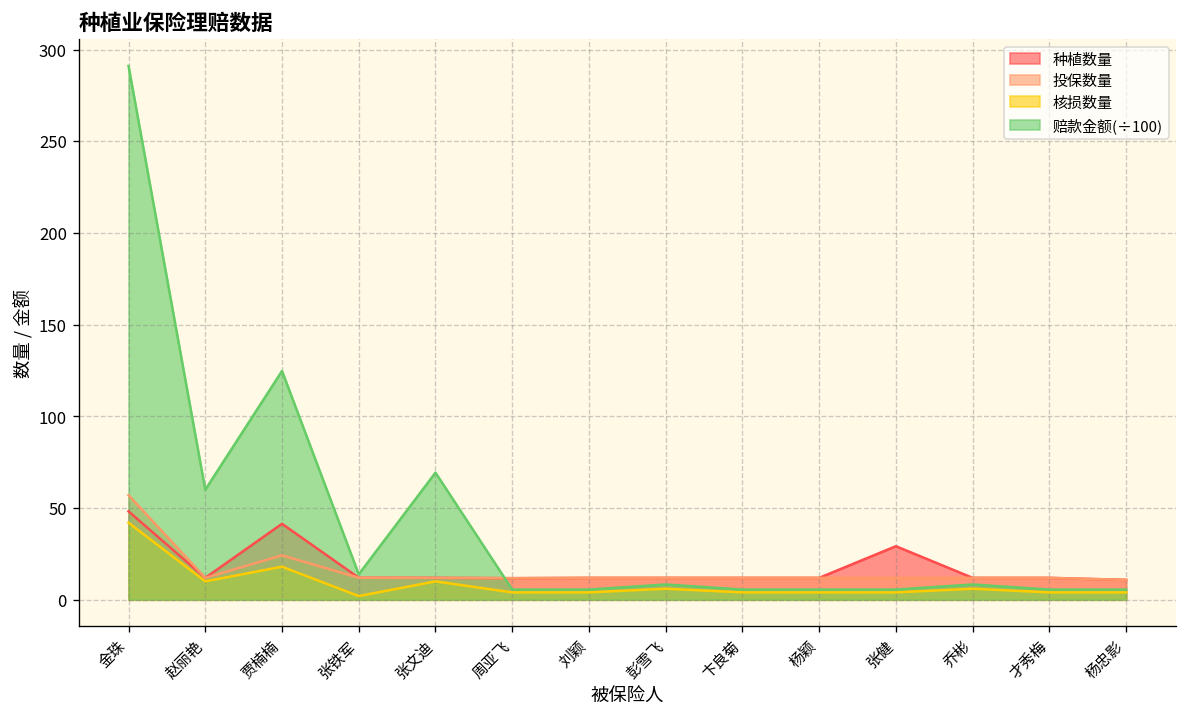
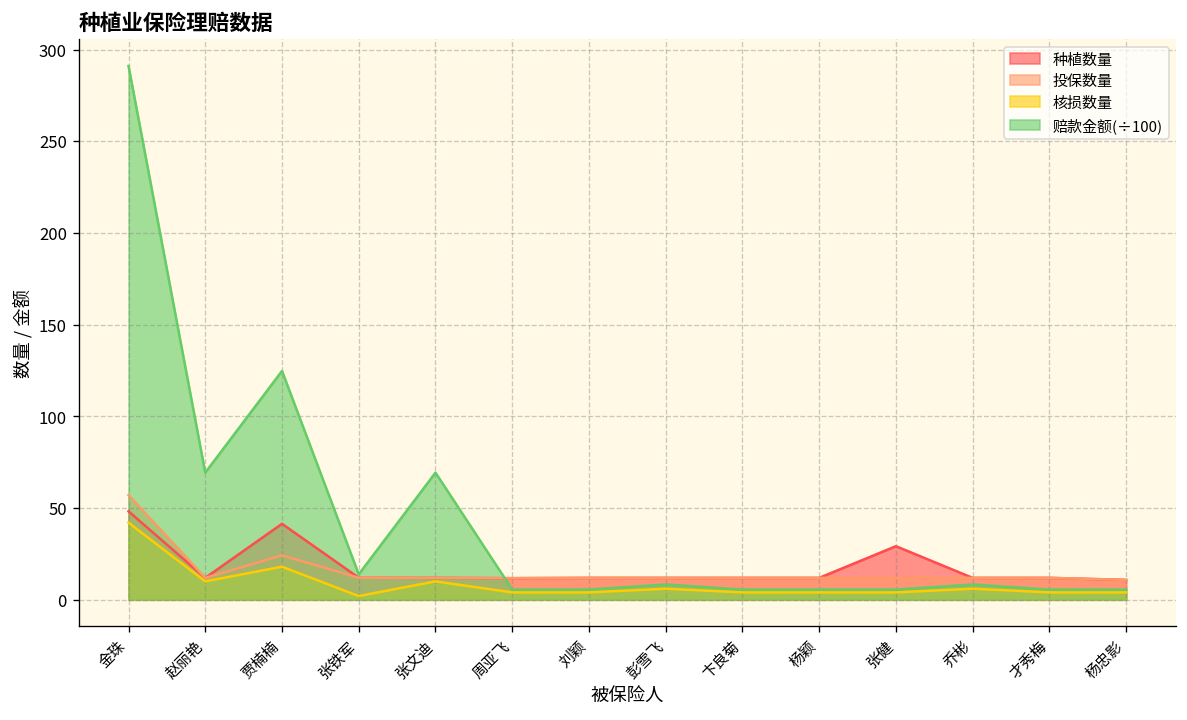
  {
    "种植数量": {
      "金珠": 48,
      "贾楠楠": 41,
      "张健": 29
    },
    "投保数量": {
      "金珠": 57,
      "贾楠楠": 24,
      "张健": 12
    },
    "核损数量": {
      "金珠": 42,
      "赵丽艳": 10,
      "贾楠楠": 18,
      "张铁军": 2,
      "张文迪": 10,
      "彭雪飞": 6,
      "乔彬": 6
    },
    "赔款金额(÷100)": {
      "金珠": 291,
-     "赵丽艳": 60,
+     "赵丽艳": 69,
      "贾楠楠": 125,
      "张铁军": 14,
      "张文迪": 69,
      "彭雪飞": 8,
      "乔彬": 8
    }
  }
